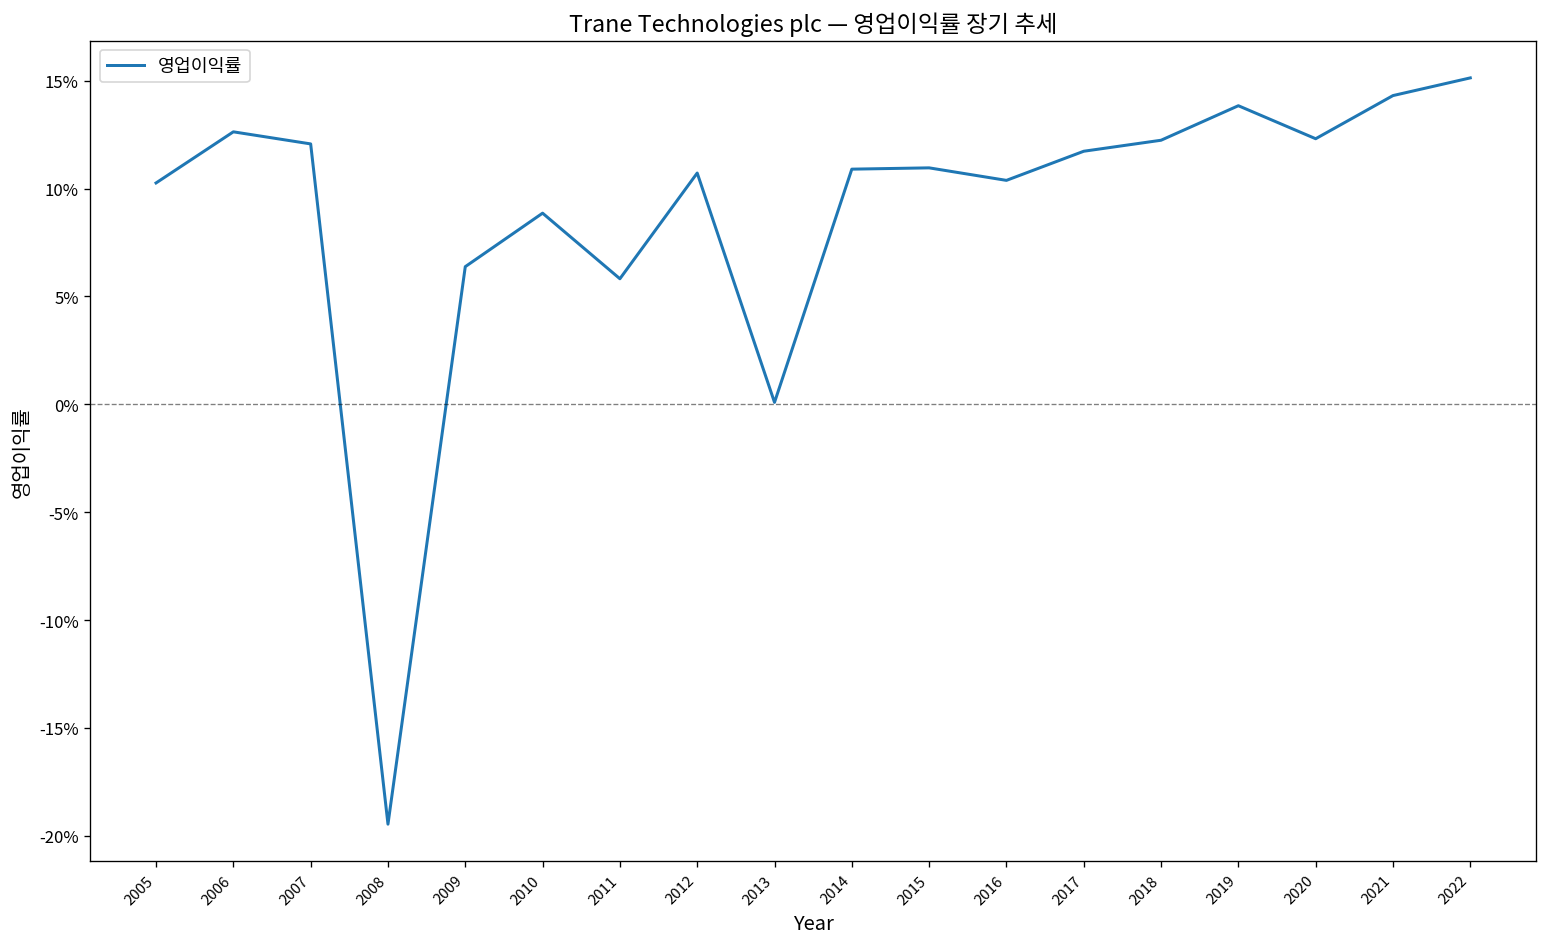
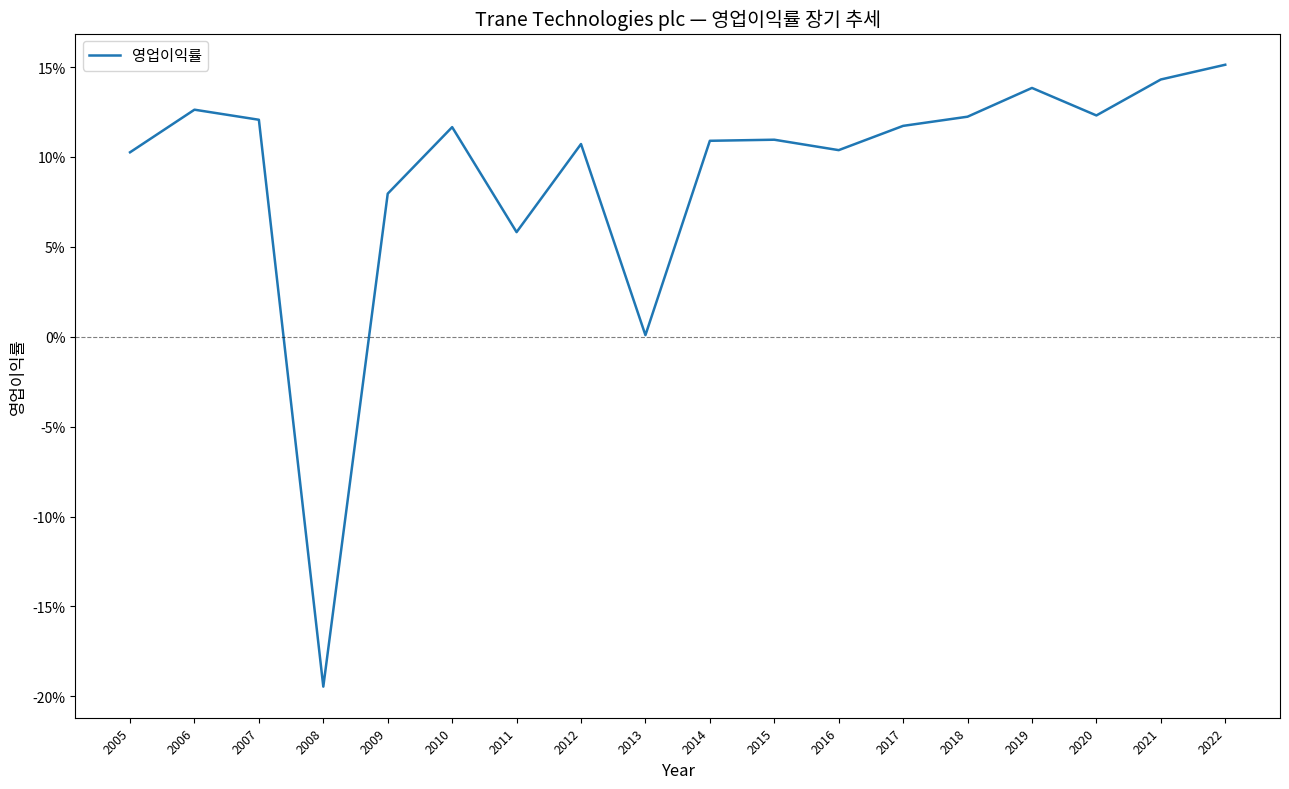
  {
    "2005": "10.3%",
    "2006": "12.6%",
    "2007": "12.1%",
    "2008": "-19.5%",
-   "2009": "6.4%",
-   "2010": "8.9%",
+   "2009": "8.0%",
+   "2010": "11.7%",
    "2011": "5.8%",
    "2012": "10.7%",
    "2013": "0.1%",
    "2014": "10.9%",
    "2015": "11.0%",
    "2016": "10.4%",
    "2017": "11.7%",
    "2018": "12.2%",
    "2019": "13.8%",
    "2020": "12.3%",
    "2021": "14.3%",
    "2022": "15.1%"
  }
